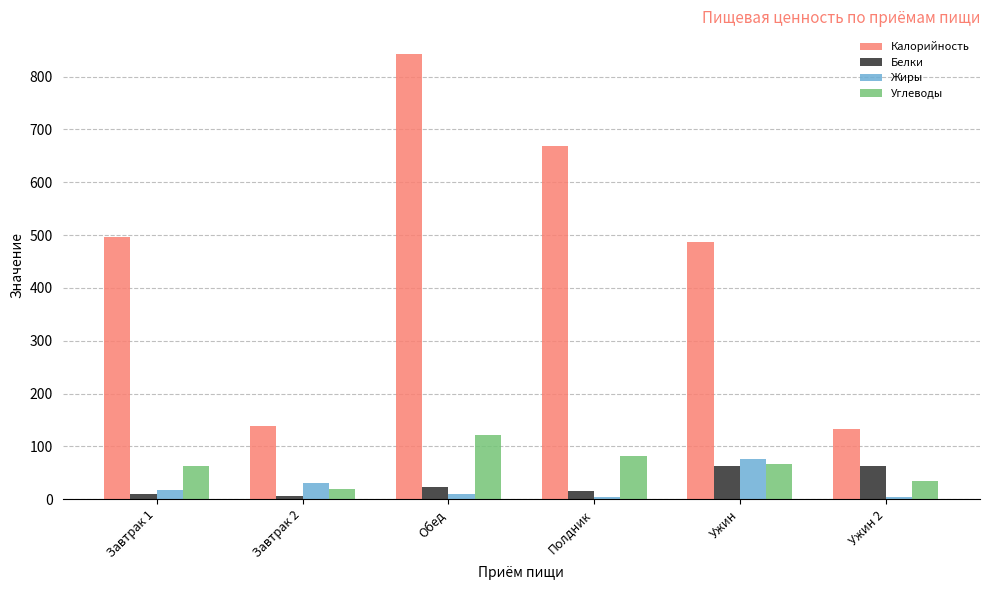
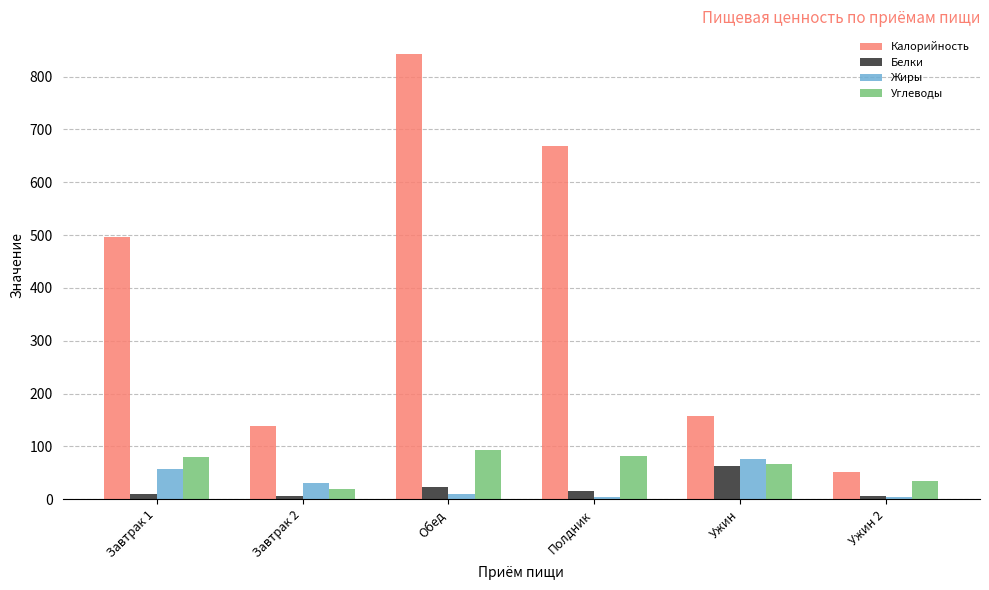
  {
    "Калорийность": {
      "Завтрак 1": 500,
      "Завтрак 2": 140,
      "Обед": 840,
      "Полдник": 670,
-     "Ужин": 490,
-     "Ужин 2": 130
+     "Ужин": 160,
+     "Ужин 2": 50
    },
    "Белки": {
      "Завтрак 1": 10,
      "Завтрак 2": 10,
      "Обед": 20,
      "Полдник": 10,
      "Ужин": 60,
-     "Ужин 2": 60
+     "Ужин 2": 10
    },
    "Жиры": {
-     "Завтрак 1": 20,
+     "Завтрак 1": 60,
      "Завтрак 2": 30,
      "Обед": 10,
      "Ужин": 80,
      "Ужин 2": 0
    },
    "Углеводы": {
-     "Завтрак 1": 60,
+     "Завтрак 1": 80,
      "Завтрак 2": 20,
-     "Обед": 120,
+     "Обед": 90,
      "Полдник": 80,
      "Ужин": 70,
      "Ужин 2": 30
    }
  }
